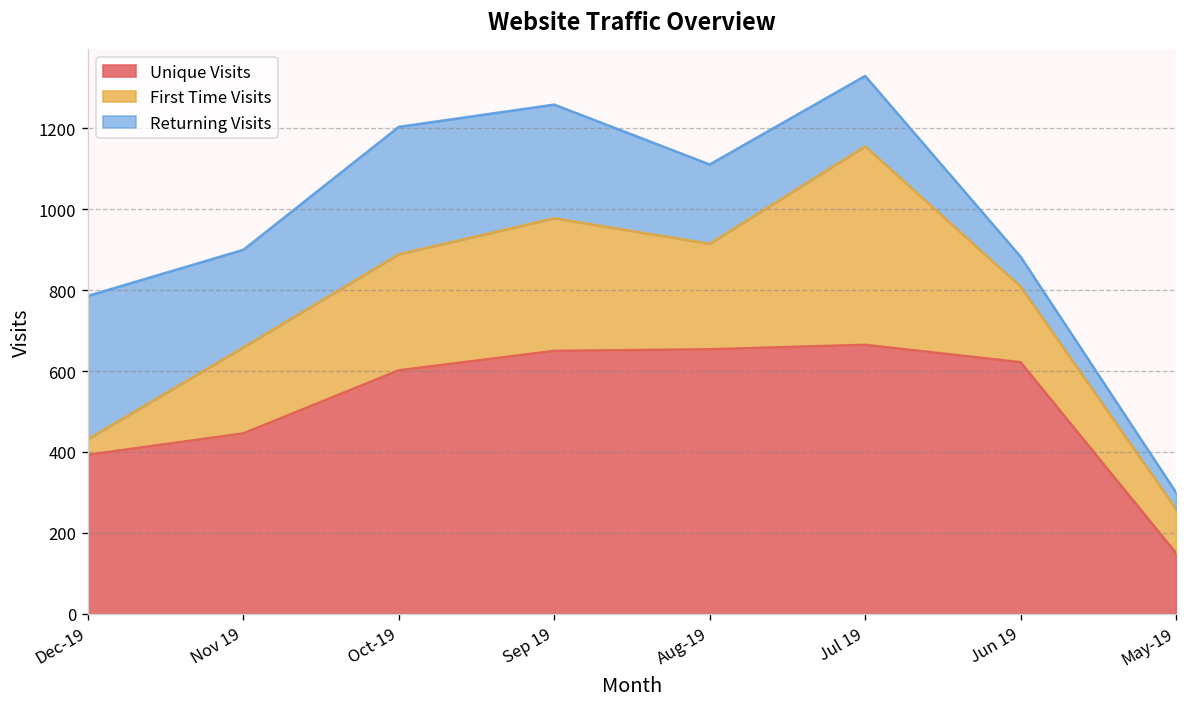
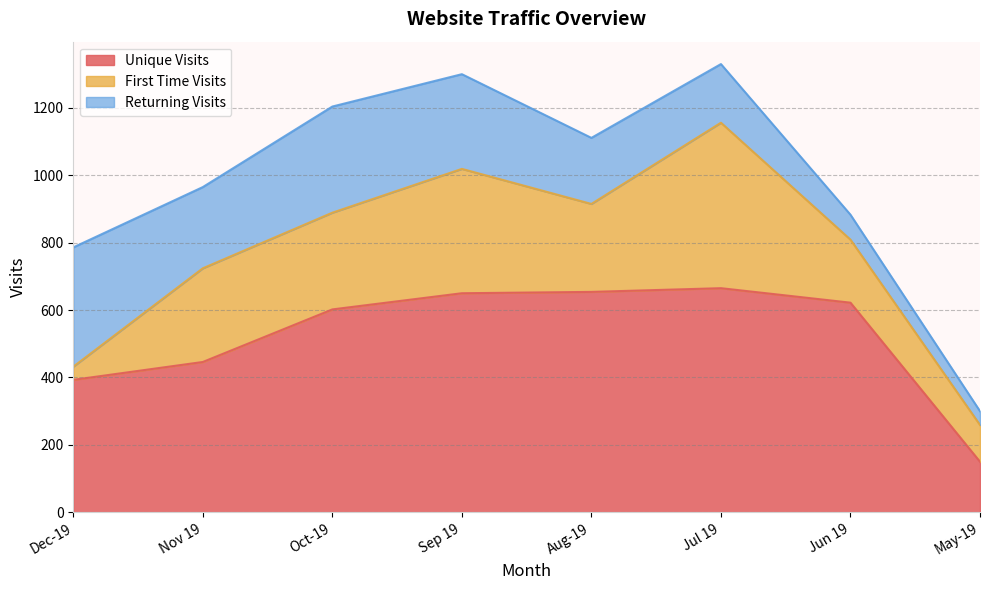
  {
    "Unique Visits": {
      "Dec-19": 390,
      "Nov 19": 450,
      "Oct-19": 600,
      "Sep 19": 650,
      "Aug-19": 650,
      "Jul 19": 670,
      "Jun 19": 620,
      "May-19": 150
    },
    "First Time Visits": {
      "Dec-19": 40,
-     "Nov 19": 210,
+     "Nov 19": 280,
      "Oct-19": 290,
-     "Sep 19": 330,
+     "Sep 19": 370,
      "Aug-19": 260,
      "Jul 19": 490,
      "Jun 19": 190,
      "May-19": 110
    },
    "Returning Visits": {
      "Dec-19": 350,
      "Nov 19": 240,
      "Oct-19": 320,
      "Sep 19": 280,
      "Aug-19": 200,
      "Jul 19": 170,
      "Jun 19": 70,
      "May-19": 40
    }
  }
